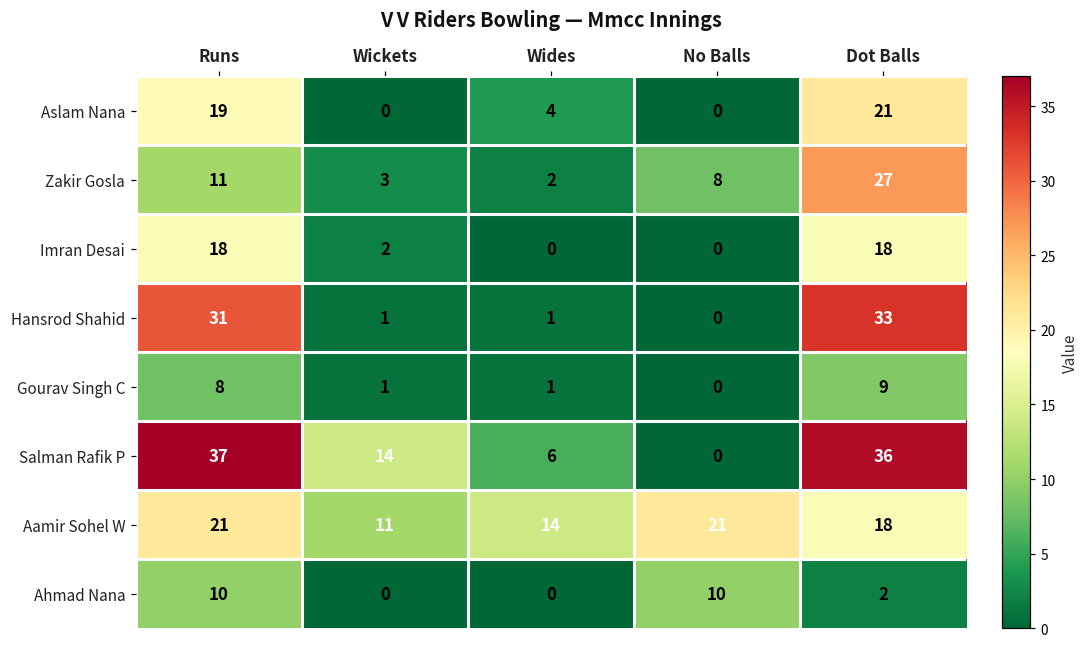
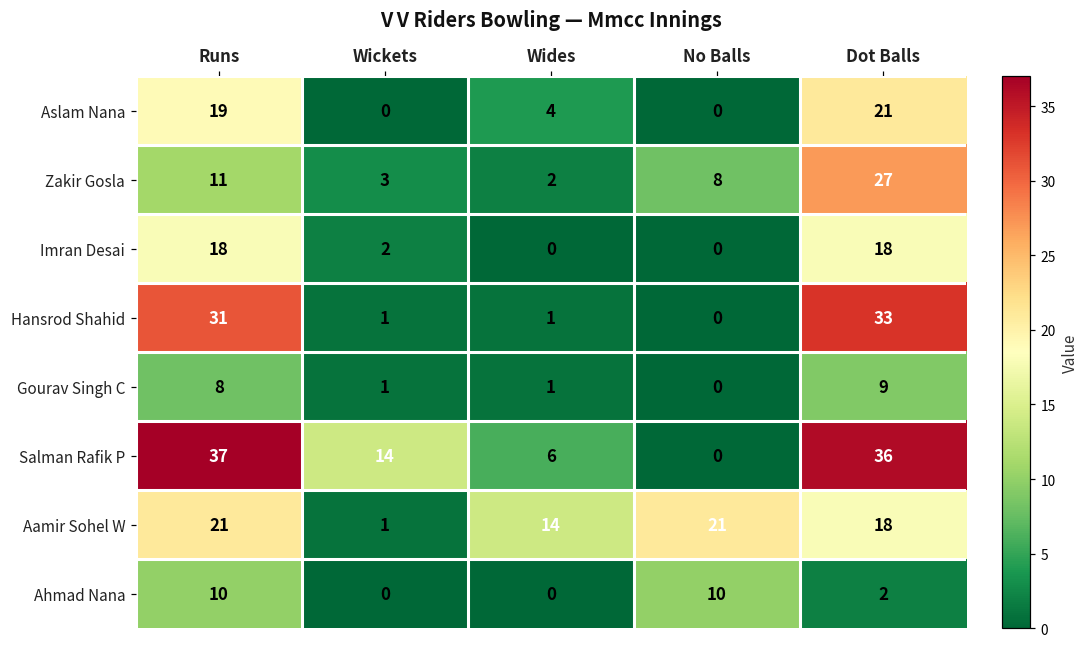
  {
    "Aslam Nana": {
      "Runs": 19,
      "Wickets": 0,
      "Wides": 4,
      "No Balls": 0,
      "Dot Balls": 21
    },
    "Zakir Gosla": {
      "Runs": 11,
      "Wickets": 3,
      "Wides": 2,
      "No Balls": 8,
      "Dot Balls": 27
    },
    "Imran Desai": {
      "Runs": 18,
      "Wickets": 2,
      "Wides": 0,
      "No Balls": 0,
      "Dot Balls": 18
    },
    "Hansrod Shahid": {
      "Runs": 31,
      "Wickets": 1,
      "Wides": 1,
      "No Balls": 0,
      "Dot Balls": 33
    },
    "Gourav Singh C": {
      "Runs": 8,
      "Wickets": 1,
      "Wides": 1,
      "No Balls": 0,
      "Dot Balls": 9
    },
    "Salman Rafik P": {
      "Runs": 37,
      "Wickets": 14,
      "Wides": 6,
      "No Balls": 0,
      "Dot Balls": 36
    },
    "Aamir Sohel W": {
      "Runs": 21,
-     "Wickets": 11,
+     "Wickets": 1,
      "Wides": 14,
      "No Balls": 21,
      "Dot Balls": 18
    },
    "Ahmad Nana": {
      "Runs": 10,
      "Wickets": 0,
      "Wides": 0,
      "No Balls": 10,
      "Dot Balls": 2
    }
  }
